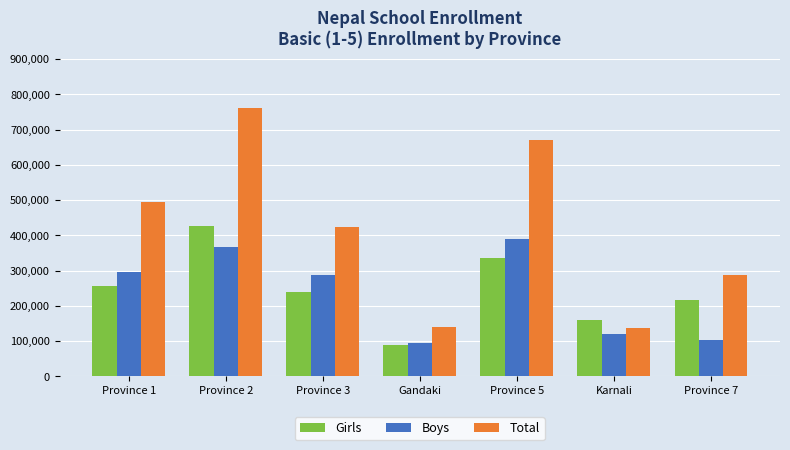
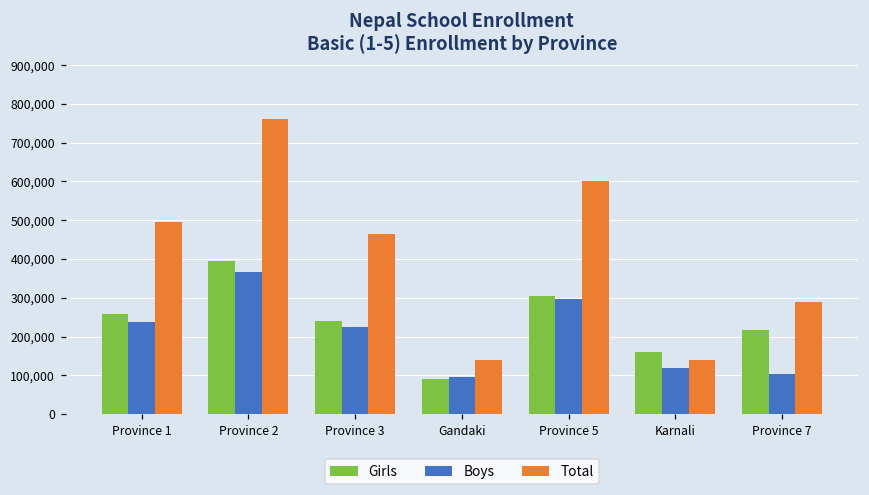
  {
    "Girls": {
      "Province 1": "260,000",
-     "Province 2": "430,000",
+     "Province 2": "390,000",
      "Province 3": "240,000",
      "Gandaki": "90,000",
-     "Province 5": "330,000",
+     "Province 5": "310,000",
      "Karnali": "160,000",
      "Province 7": "220,000"
    },
    "Boys": {
-     "Province 1": "300,000",
+     "Province 1": "240,000",
      "Province 2": "370,000",
-     "Province 3": "290,000",
+     "Province 3": "220,000",
      "Gandaki": "100,000",
-     "Province 5": "390,000",
+     "Province 5": "300,000",
      "Karnali": "120,000",
      "Province 7": "100,000"
    },
    "Total": {
      "Province 1": "500,000",
      "Province 2": "760,000",
-     "Province 3": "420,000",
+     "Province 3": "470,000",
      "Gandaki": "140,000",
-     "Province 5": "670,000",
+     "Province 5": "600,000",
      "Karnali": "140,000",
      "Province 7": "290,000"
    }
  }
